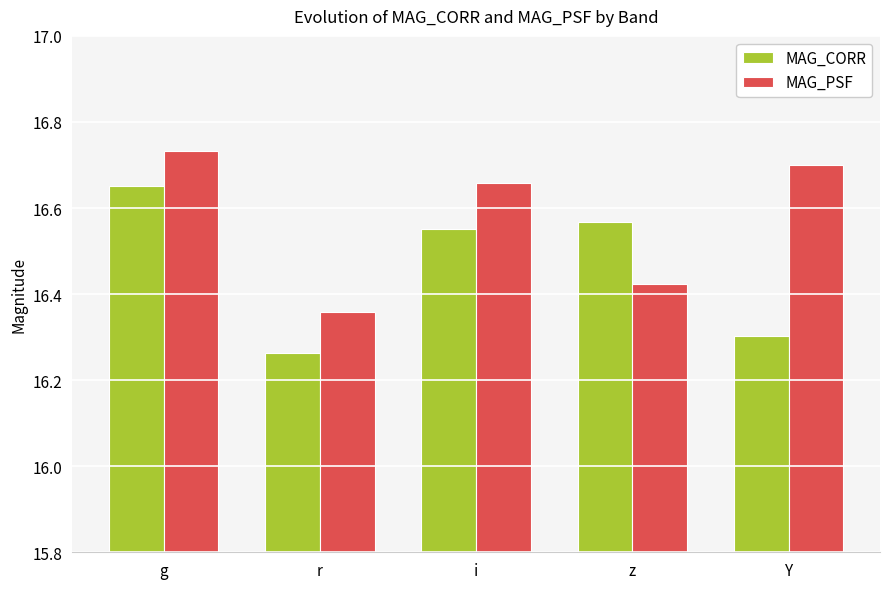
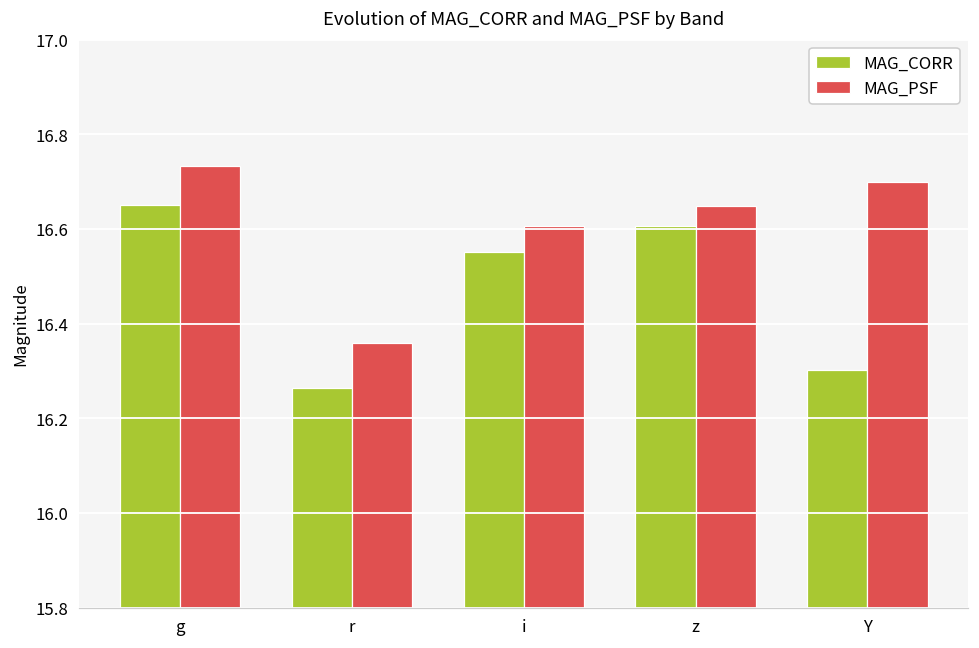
  {
    "MAG_CORR": {
      "g": 16.65,
      "r": 16.26,
      "i": 16.55,
-     "z": 16.57,
+     "z": 16.61,
      "Y": 16.30
    },
    "MAG_PSF": {
      "g": 16.73,
      "r": 16.36,
-     "i": 16.66,
-     "z": 16.42,
+     "i": 16.61,
+     "z": 16.65,
      "Y": 16.70
    }
  }
